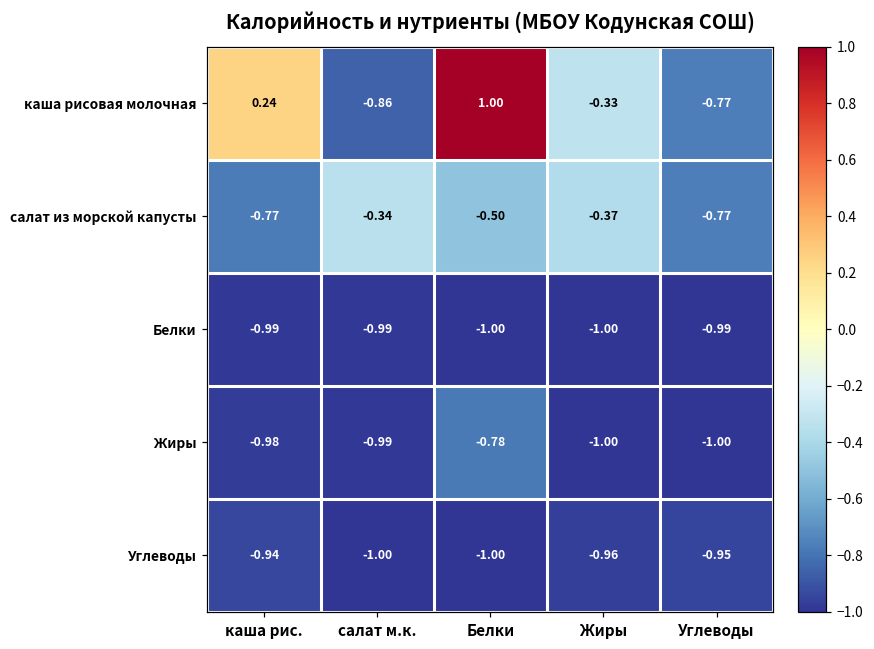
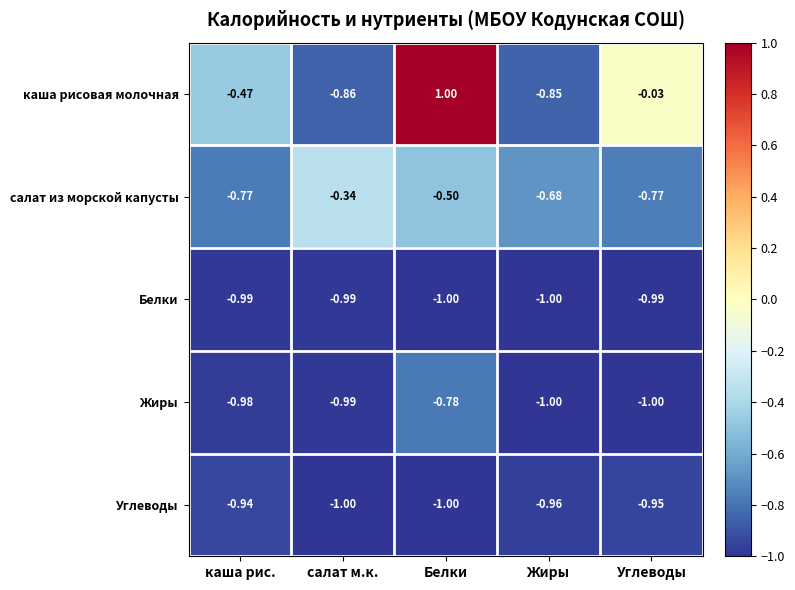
  {
    "каша рисовая молочная": {
-     "каша рис.": 0.24,
+     "каша рис.": -0.47,
      "салат м.к.": -0.86,
      "Белки": 1.00,
-     "Жиры": -0.33,
-     "Углеводы": -0.77
+     "Жиры": -0.85,
+     "Углеводы": -0.03
    },
    "салат из морской капусты": {
      "каша рис.": -0.77,
      "салат м.к.": -0.34,
      "Белки": -0.50,
-     "Жиры": -0.37,
+     "Жиры": -0.68,
      "Углеводы": -0.77
    },
    "Белки": {
      "каша рис.": -0.99,
      "салат м.к.": -0.99,
      "Белки": -1.00,
      "Жиры": -1.00,
      "Углеводы": -0.99
    },
    "Жиры": {
      "каша рис.": -0.98,
      "салат м.к.": -0.99,
      "Белки": -0.78,
      "Жиры": -1.00,
      "Углеводы": -1.00
    },
    "Углеводы": {
      "каша рис.": -0.94,
      "салат м.к.": -1.00,
      "Белки": -1.00,
      "Жиры": -0.96,
      "Углеводы": -0.95
    }
  }
